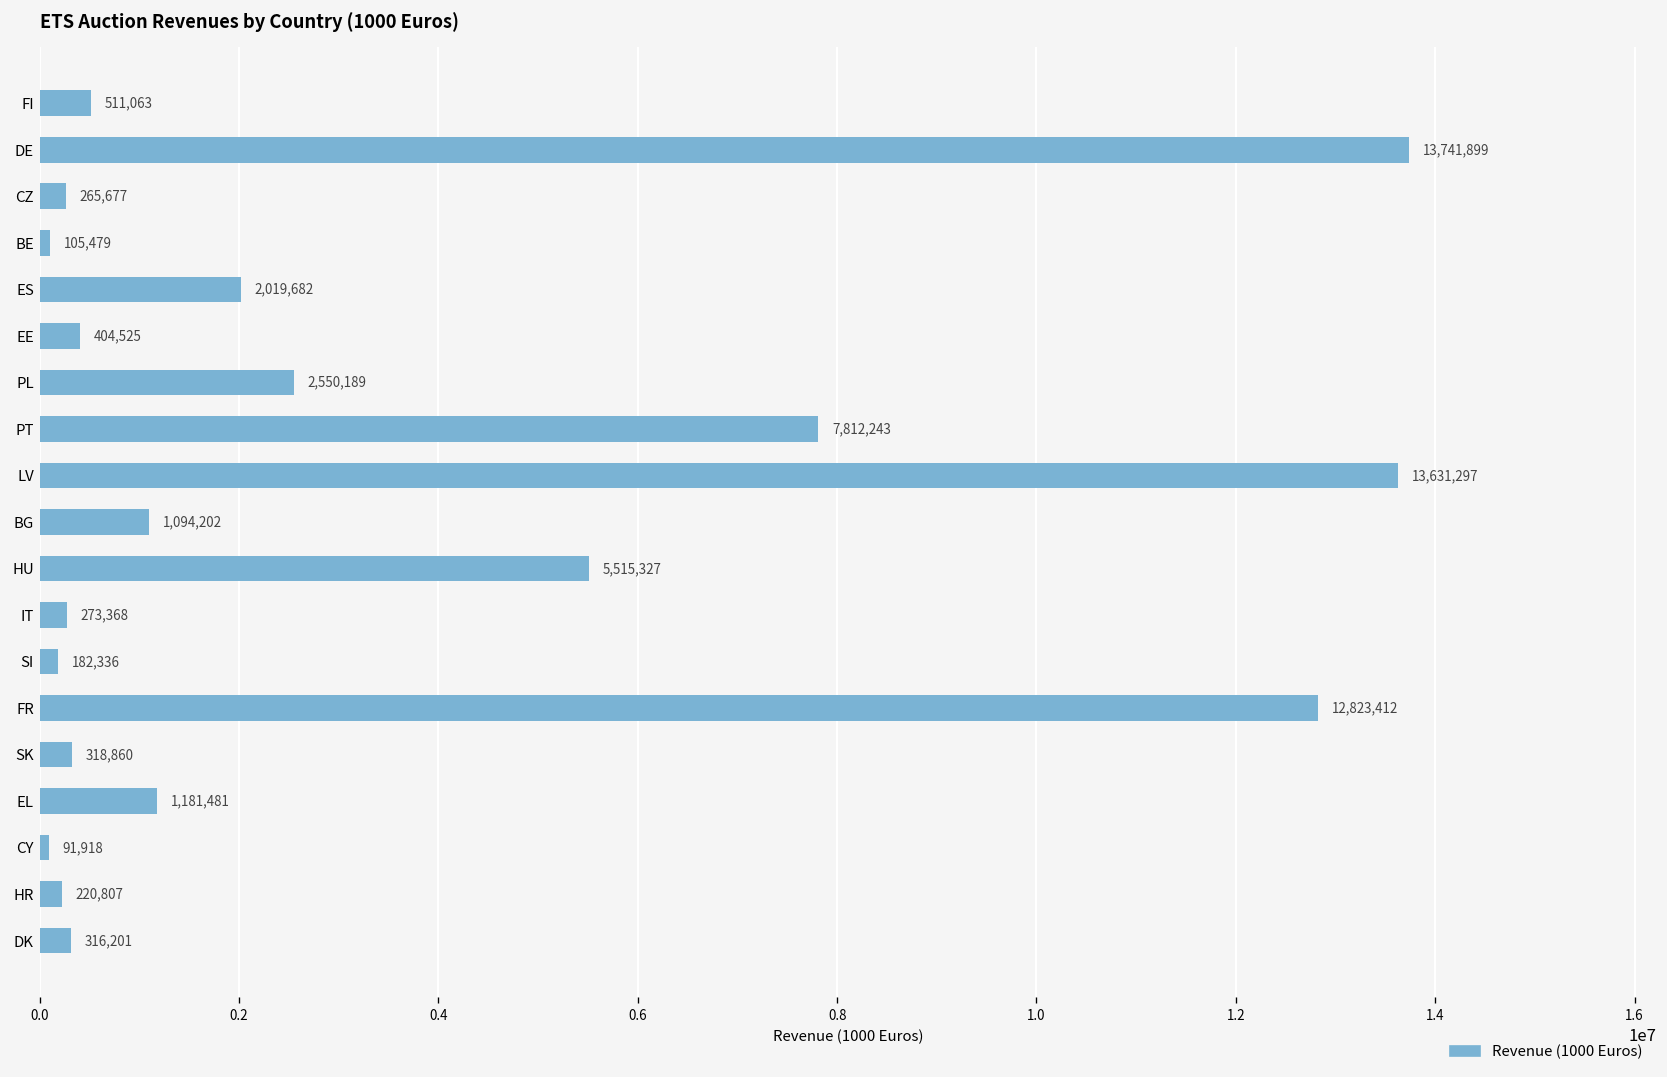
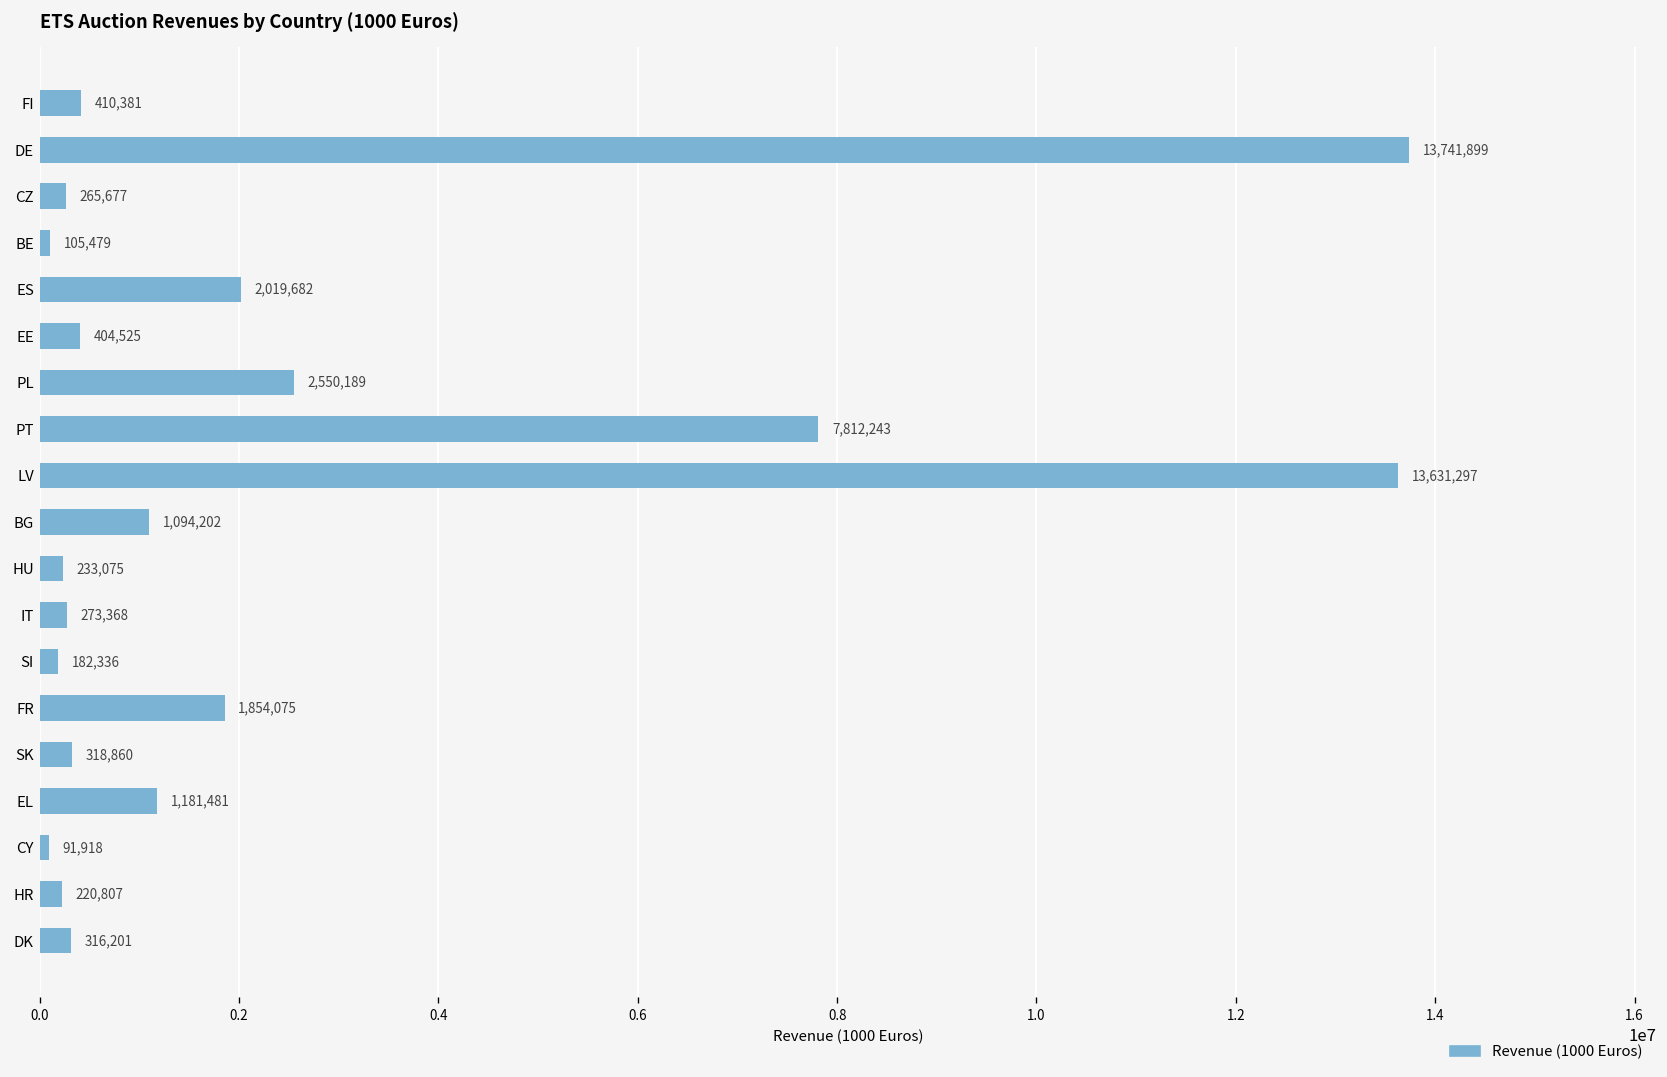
  {
-   "FI": "511,063",
+   "FI": "410,381",
    "DE": "13,741,899",
    "CZ": "265,677",
    "BE": "105,479",
    "ES": "2,019,682",
    "EE": "404,525",
    "PL": "2,550,189",
    "PT": "7,812,243",
    "LV": "13,631,297",
    "BG": "1,094,202",
-   "HU": "5,515,327",
+   "HU": "233,075",
    "IT": "273,368",
    "SI": "182,336",
-   "FR": "12,823,412",
+   "FR": "1,854,075",
    "SK": "318,860",
    "EL": "1,181,481",
    "CY": "91,918",
    "HR": "220,807",
    "DK": "316,201"
  }
